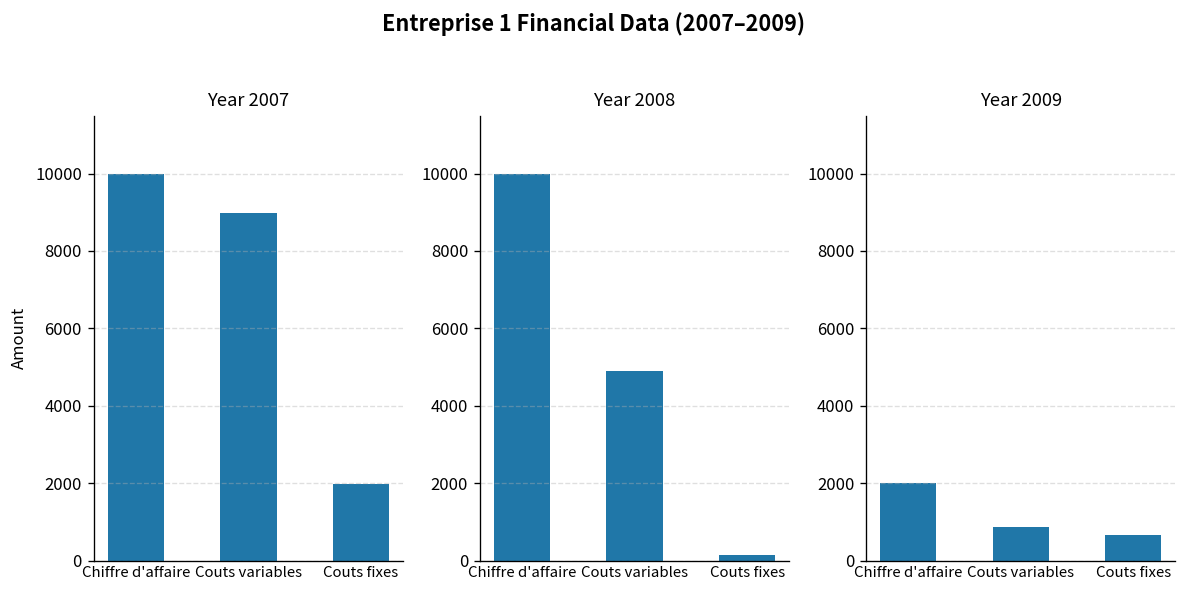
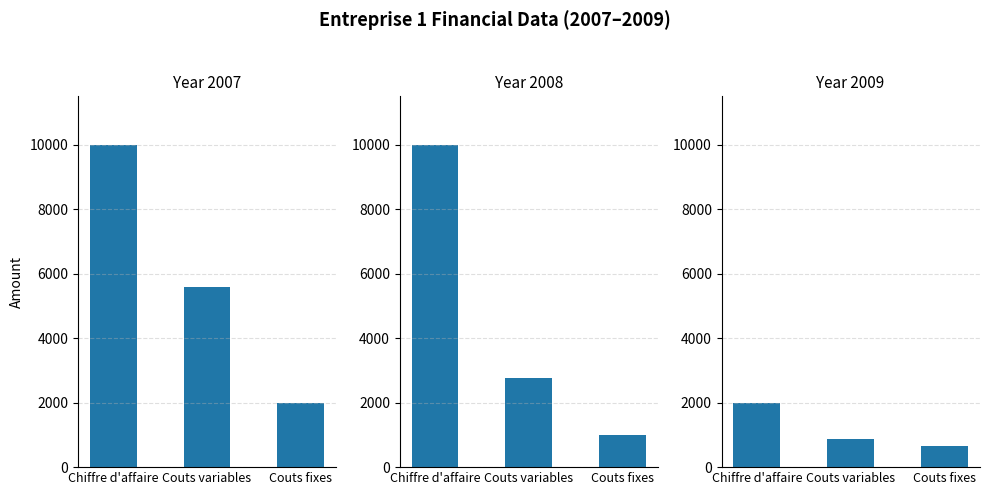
  {
    "Year 2007": {
      "Chiffre d'affaire": 10000,
-     "Couts variables": 9000,
+     "Couts variables": 5600,
      "Couts fixes": 2000
    },
    "Year 2008": {
      "Chiffre d'affaire": 10000,
-     "Couts variables": 4900,
-     "Couts fixes": 100
+     "Couts variables": 2800,
+     "Couts fixes": 1000
    },
    "Year 2009": {
      "Chiffre d'affaire": 2000,
      "Couts variables": 900,
      "Couts fixes": 700
    }
  }
